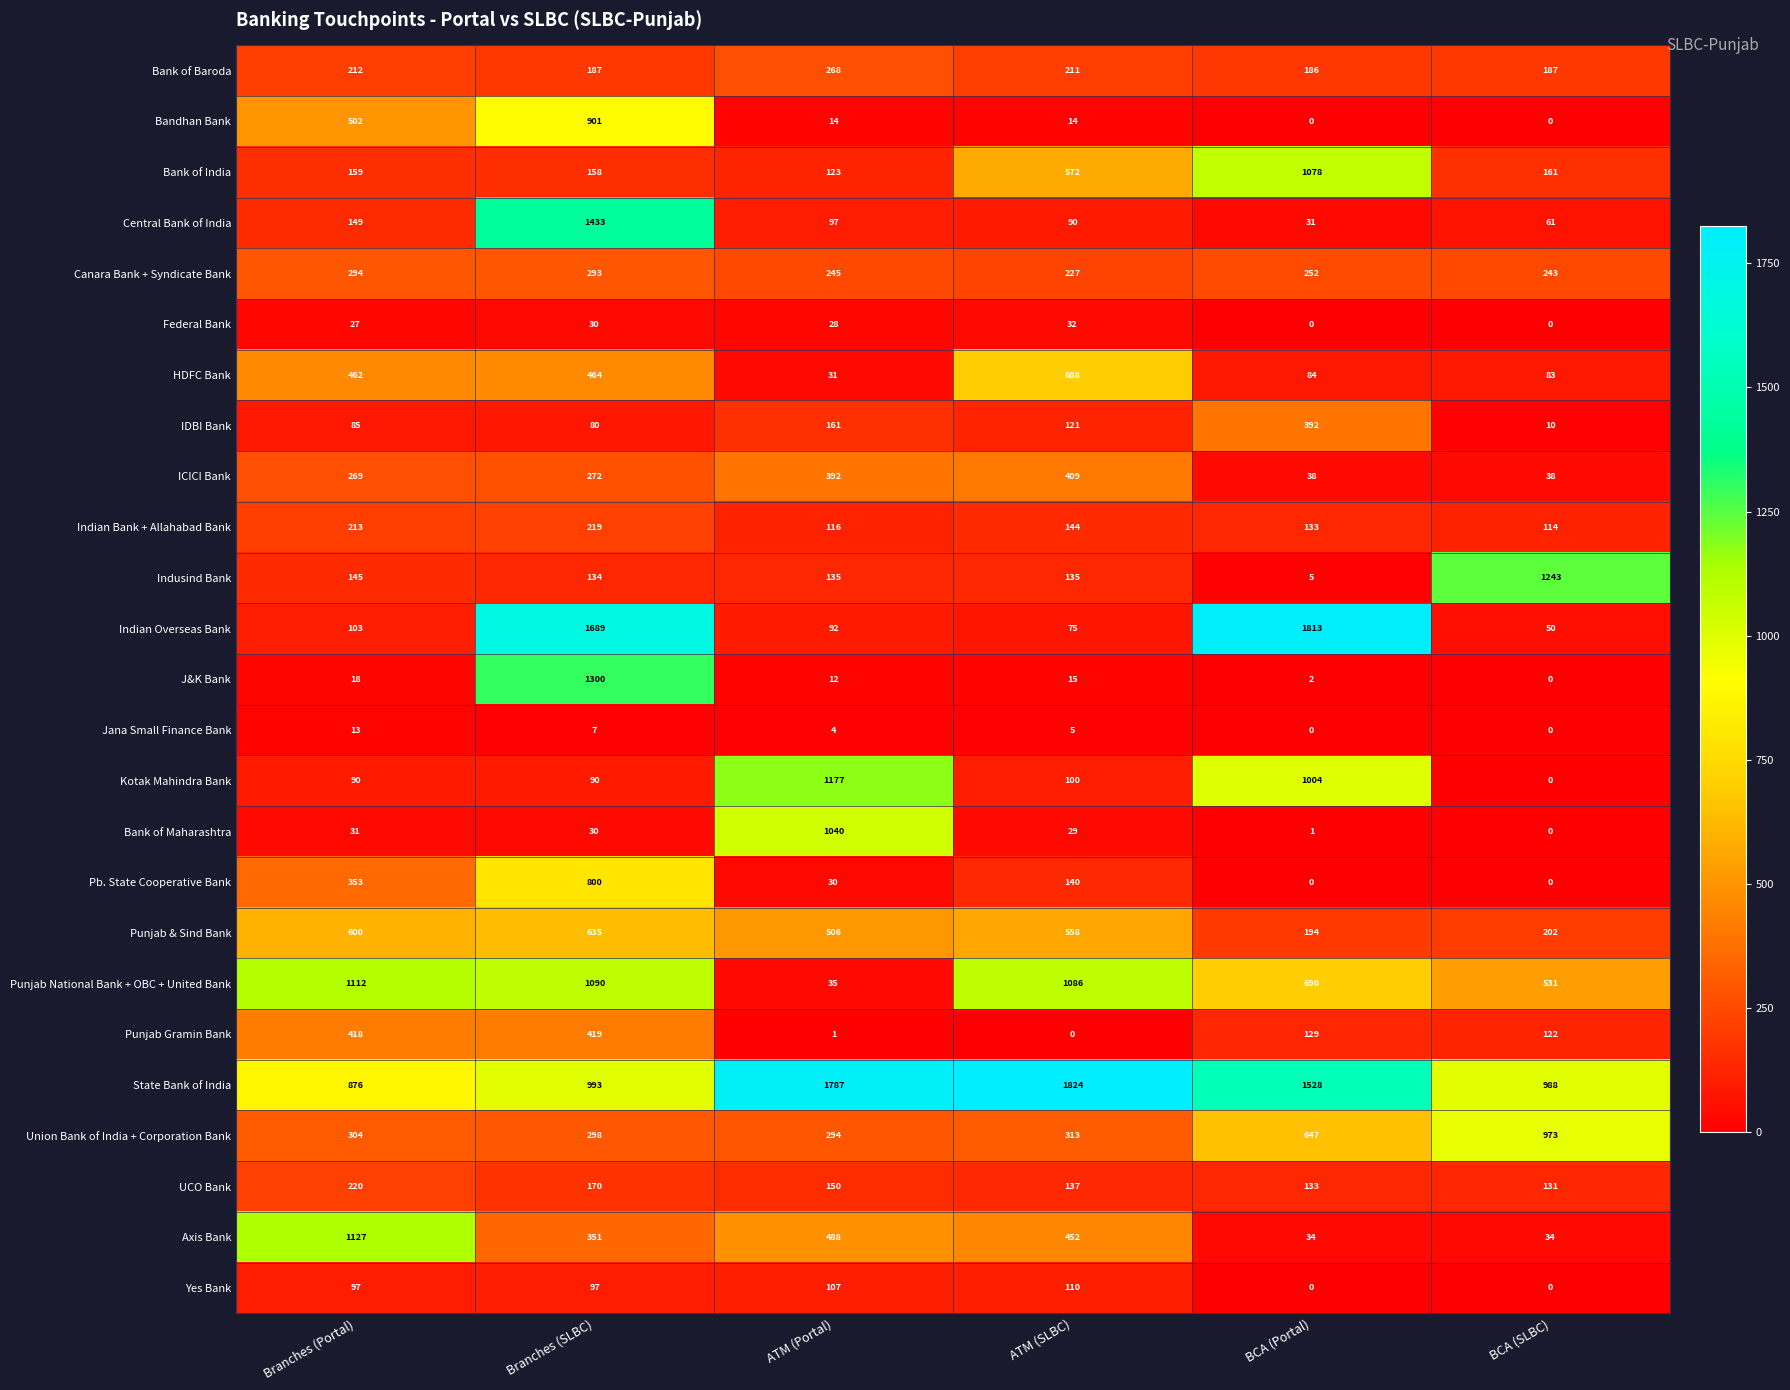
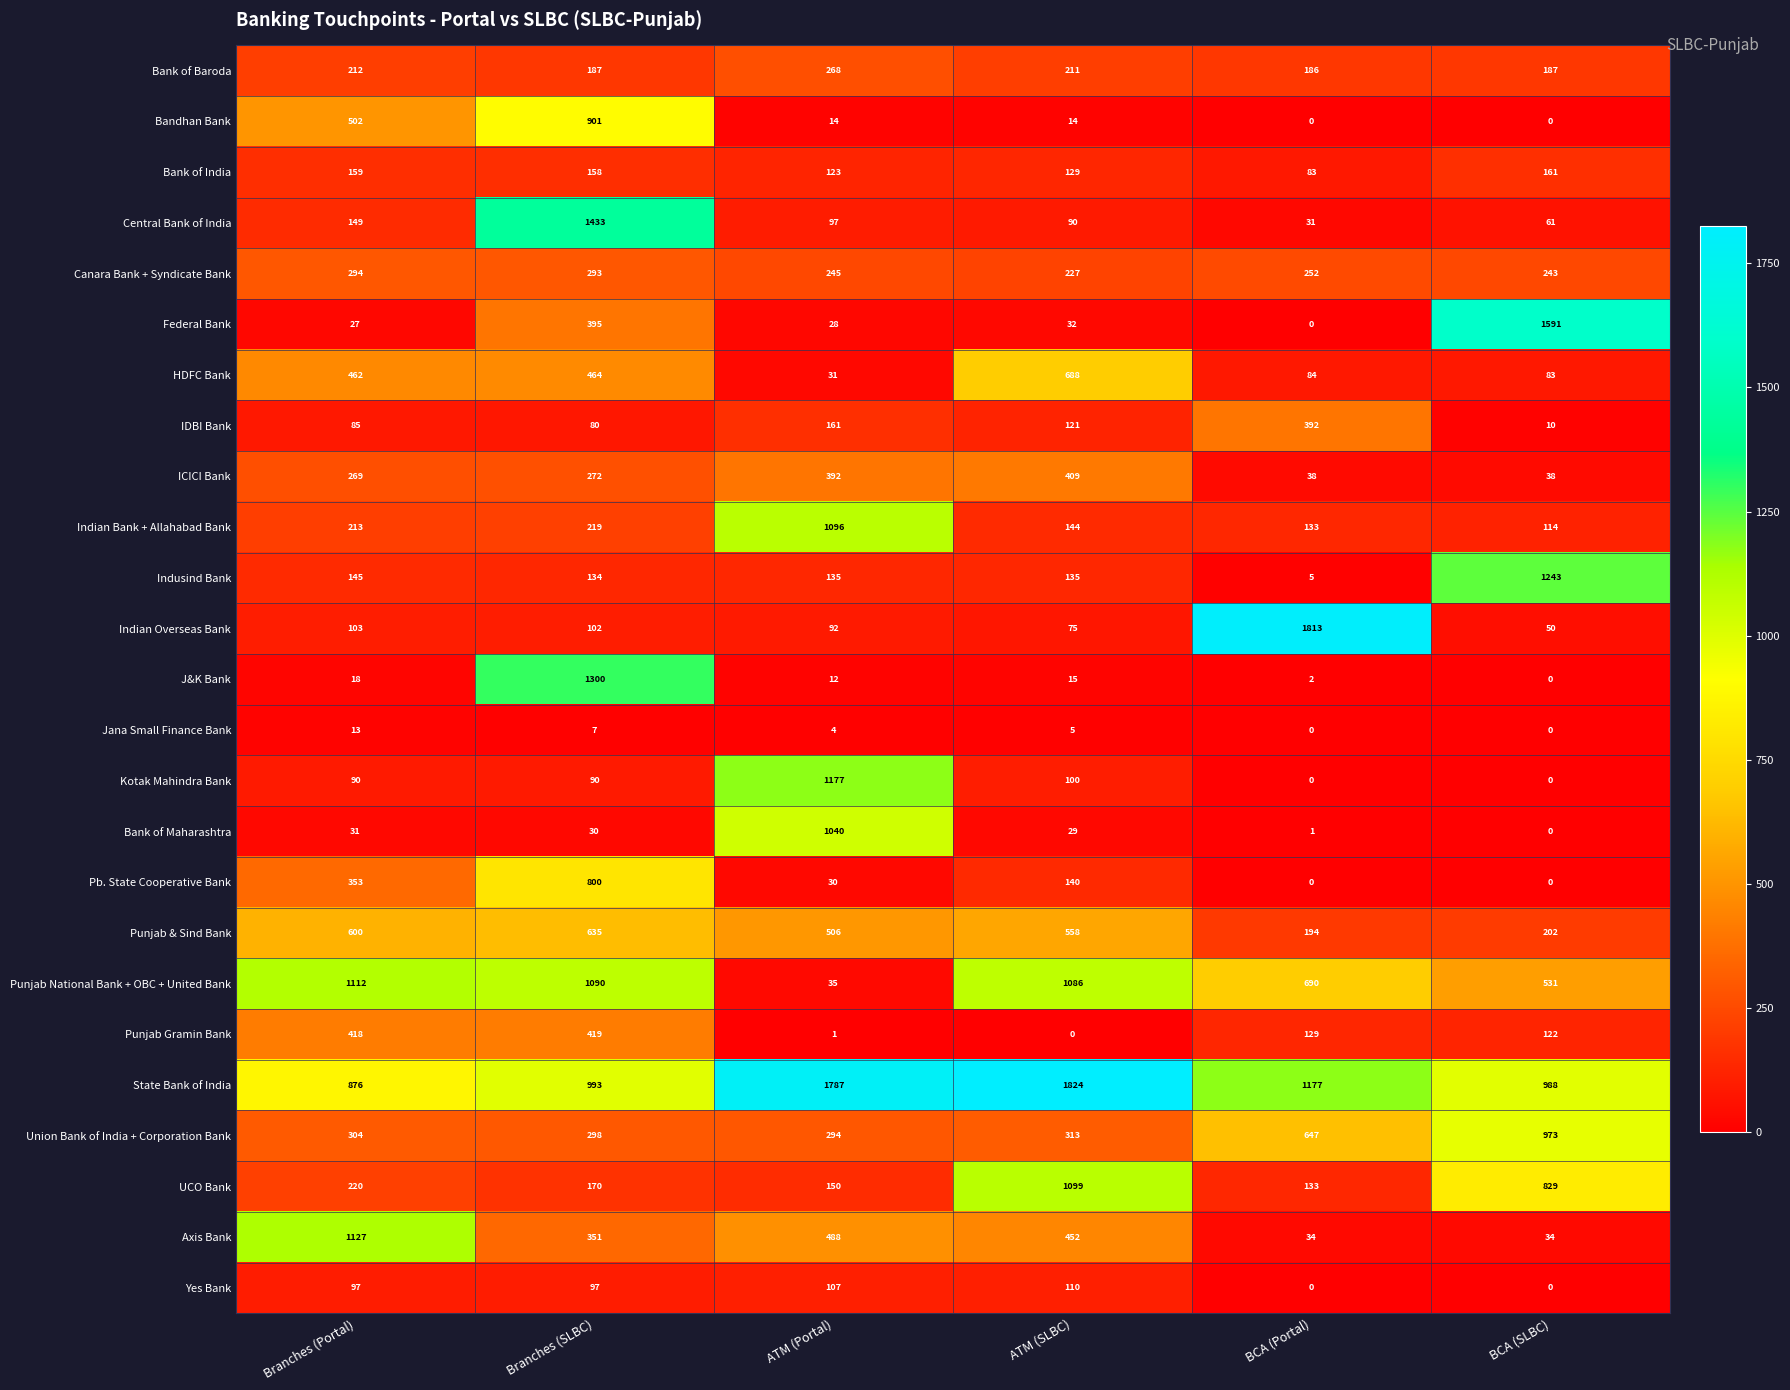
  {
    "Bank of Baroda": {
      "Branches (Portal)": 212,
      "Branches (SLBC)": 187,
      "ATM (Portal)": 268,
      "ATM (SLBC)": 211,
      "BCA (Portal)": 186,
      "BCA (SLBC)": 187
    },
    "Bandhan Bank": {
      "Branches (Portal)": 502,
      "Branches (SLBC)": 901,
      "ATM (Portal)": 14,
      "ATM (SLBC)": 14,
      "BCA (Portal)": 0,
      "BCA (SLBC)": 0
    },
    "Bank of India": {
      "Branches (Portal)": 159,
      "Branches (SLBC)": 158,
      "ATM (Portal)": 123,
-     "ATM (SLBC)": 572,
-     "BCA (Portal)": 1078,
+     "ATM (SLBC)": 129,
+     "BCA (Portal)": 83,
      "BCA (SLBC)": 161
    },
    "Central Bank of India": {
      "Branches (Portal)": 149,
      "Branches (SLBC)": 1433,
      "ATM (Portal)": 97,
      "ATM (SLBC)": 90,
      "BCA (Portal)": 31,
      "BCA (SLBC)": 61
    },
    "Canara Bank + Syndicate Bank": {
      "Branches (Portal)": 294,
      "Branches (SLBC)": 293,
      "ATM (Portal)": 245,
      "ATM (SLBC)": 227,
      "BCA (Portal)": 252,
      "BCA (SLBC)": 243
    },
    "Federal Bank": {
      "Branches (Portal)": 27,
-     "Branches (SLBC)": 30,
+     "Branches (SLBC)": 395,
      "ATM (Portal)": 28,
      "ATM (SLBC)": 32,
      "BCA (Portal)": 0,
-     "BCA (SLBC)": 0
+     "BCA (SLBC)": 1591
    },
    "HDFC Bank": {
      "Branches (Portal)": 462,
      "Branches (SLBC)": 464,
      "ATM (Portal)": 31,
      "ATM (SLBC)": 688,
      "BCA (Portal)": 84,
      "BCA (SLBC)": 83
    },
    "IDBI Bank": {
      "Branches (Portal)": 85,
      "Branches (SLBC)": 80,
      "ATM (Portal)": 161,
      "ATM (SLBC)": 121,
      "BCA (Portal)": 392,
      "BCA (SLBC)": 10
    },
    "ICICI Bank": {
      "Branches (Portal)": 269,
      "Branches (SLBC)": 272,
      "ATM (Portal)": 392,
      "ATM (SLBC)": 409,
      "BCA (Portal)": 38,
      "BCA (SLBC)": 38
    },
    "Indian Bank + Allahabad Bank": {
      "Branches (Portal)": 213,
      "Branches (SLBC)": 219,
-     "ATM (Portal)": 116,
+     "ATM (Portal)": 1096,
      "ATM (SLBC)": 144,
      "BCA (Portal)": 133,
      "BCA (SLBC)": 114
    },
    "Indusind Bank": {
      "Branches (Portal)": 145,
      "Branches (SLBC)": 134,
      "ATM (Portal)": 135,
      "ATM (SLBC)": 135,
      "BCA (Portal)": 5,
      "BCA (SLBC)": 1243
    },
    "Indian Overseas Bank": {
      "Branches (Portal)": 103,
-     "Branches (SLBC)": 1689,
+     "Branches (SLBC)": 102,
      "ATM (Portal)": 92,
      "ATM (SLBC)": 75,
      "BCA (Portal)": 1813,
      "BCA (SLBC)": 50
    },
    "J&K Bank": {
      "Branches (Portal)": 18,
      "Branches (SLBC)": 1300,
      "ATM (Portal)": 12,
      "ATM (SLBC)": 15,
      "BCA (Portal)": 2,
      "BCA (SLBC)": 0
    },
    "Jana Small Finance Bank": {
      "Branches (Portal)": 13,
      "Branches (SLBC)": 7,
      "ATM (Portal)": 4,
      "ATM (SLBC)": 5,
      "BCA (Portal)": 0,
      "BCA (SLBC)": 0
    },
    "Kotak Mahindra Bank": {
      "Branches (Portal)": 90,
      "Branches (SLBC)": 90,
      "ATM (Portal)": 1177,
      "ATM (SLBC)": 100,
-     "BCA (Portal)": 1004,
+     "BCA (Portal)": 0,
      "BCA (SLBC)": 0
    },
    "Bank of Maharashtra": {
      "Branches (Portal)": 31,
      "Branches (SLBC)": 30,
      "ATM (Portal)": 1040,
      "ATM (SLBC)": 29,
      "BCA (Portal)": 1,
      "BCA (SLBC)": 0
    },
    "Pb. State Cooperative Bank": {
      "Branches (Portal)": 353,
      "Branches (SLBC)": 800,
      "ATM (Portal)": 30,
      "ATM (SLBC)": 140,
      "BCA (Portal)": 0,
      "BCA (SLBC)": 0
    },
    "Punjab & Sind Bank": {
      "Branches (Portal)": 600,
      "Branches (SLBC)": 635,
      "ATM (Portal)": 506,
      "ATM (SLBC)": 558,
      "BCA (Portal)": 194,
      "BCA (SLBC)": 202
    },
    "Punjab National Bank + OBC + United Bank": {
      "Branches (Portal)": 1112,
      "Branches (SLBC)": 1090,
      "ATM (Portal)": 35,
      "ATM (SLBC)": 1086,
      "BCA (Portal)": 690,
      "BCA (SLBC)": 531
    },
    "Punjab Gramin Bank": {
      "Branches (Portal)": 418,
      "Branches (SLBC)": 419,
      "ATM (Portal)": 1,
      "ATM (SLBC)": 0,
      "BCA (Portal)": 129,
      "BCA (SLBC)": 122
    },
    "State Bank of India": {
      "Branches (Portal)": 876,
      "Branches (SLBC)": 993,
      "ATM (Portal)": 1787,
      "ATM (SLBC)": 1824,
-     "BCA (Portal)": 1528,
+     "BCA (Portal)": 1177,
      "BCA (SLBC)": 988
    },
    "Union Bank of India + Corporation Bank": {
      "Branches (Portal)": 304,
      "Branches (SLBC)": 298,
      "ATM (Portal)": 294,
      "ATM (SLBC)": 313,
      "BCA (Portal)": 647,
      "BCA (SLBC)": 973
    },
    "UCO Bank": {
      "Branches (Portal)": 220,
      "Branches (SLBC)": 170,
      "ATM (Portal)": 150,
-     "ATM (SLBC)": 137,
+     "ATM (SLBC)": 1099,
      "BCA (Portal)": 133,
-     "BCA (SLBC)": 131
+     "BCA (SLBC)": 829
    },
    "Axis Bank": {
      "Branches (Portal)": 1127,
      "Branches (SLBC)": 351,
      "ATM (Portal)": 488,
      "ATM (SLBC)": 452,
      "BCA (Portal)": 34,
      "BCA (SLBC)": 34
    },
    "Yes Bank": {
      "Branches (Portal)": 97,
      "Branches (SLBC)": 97,
      "ATM (Portal)": 107,
      "ATM (SLBC)": 110,
      "BCA (Portal)": 0,
      "BCA (SLBC)": 0
    }
  }
